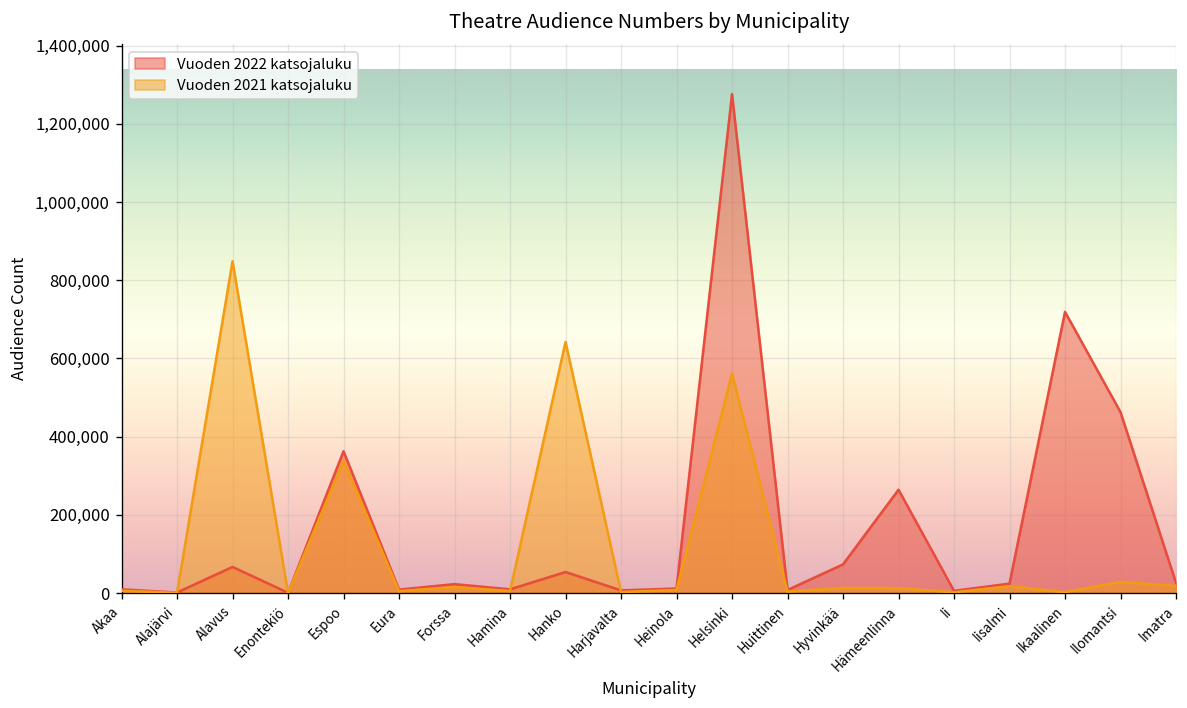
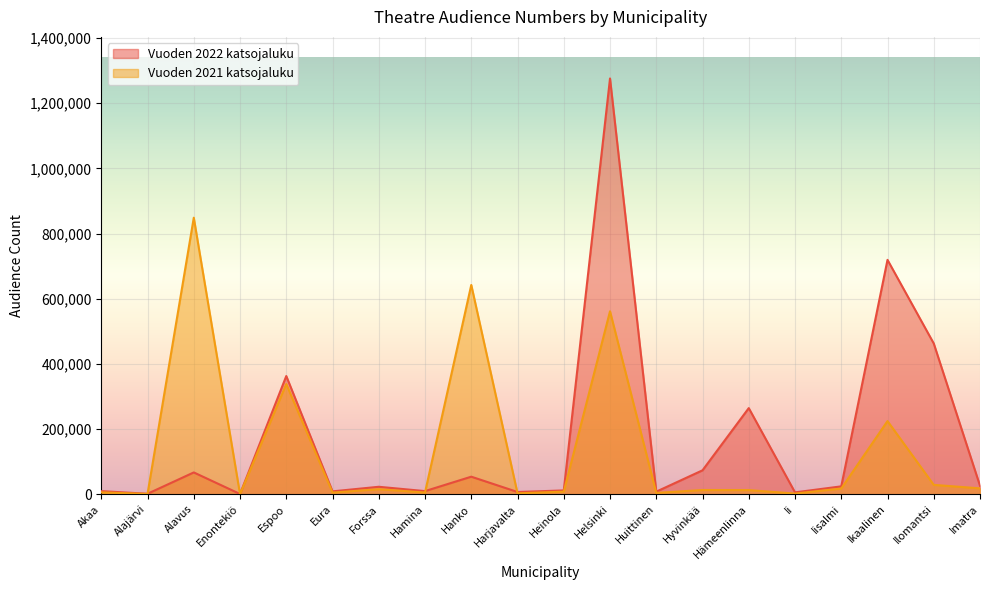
  {
    "Vuoden 2022 katsojaluku": {
      "Alavus": "70,000",
      "Espoo": "360,000",
      "Hanko": "50,000",
      "Helsinki": "1,280,000",
      "Hyvinkää": "70,000",
      "Hämeenlinna": "260,000",
      "Ikaalinen": "720,000",
      "Ilomantsi": "460,000",
      "Imatra": "30,000"
    },
    "Vuoden 2021 katsojaluku": {
      "Alavus": "850,000",
      "Espoo": "340,000",
      "Hanko": "640,000",
      "Helsinki": "560,000",
      "Hyvinkää": "10,000",
      "Hämeenlinna": "10,000",
-     "Ikaalinen": "0",
+     "Ikaalinen": "220,000",
      "Ilomantsi": "30,000",
      "Imatra": "20,000"
    }
  }
